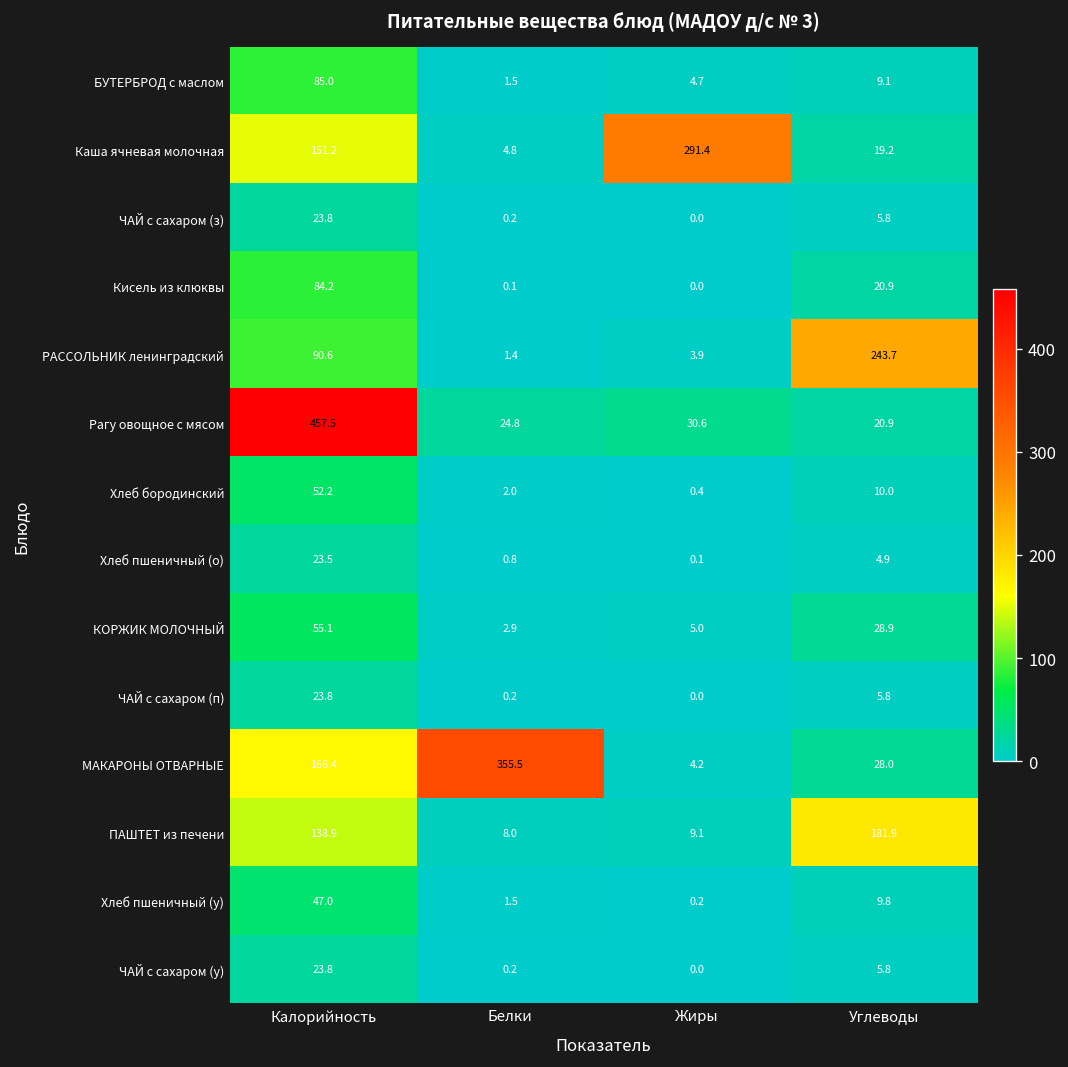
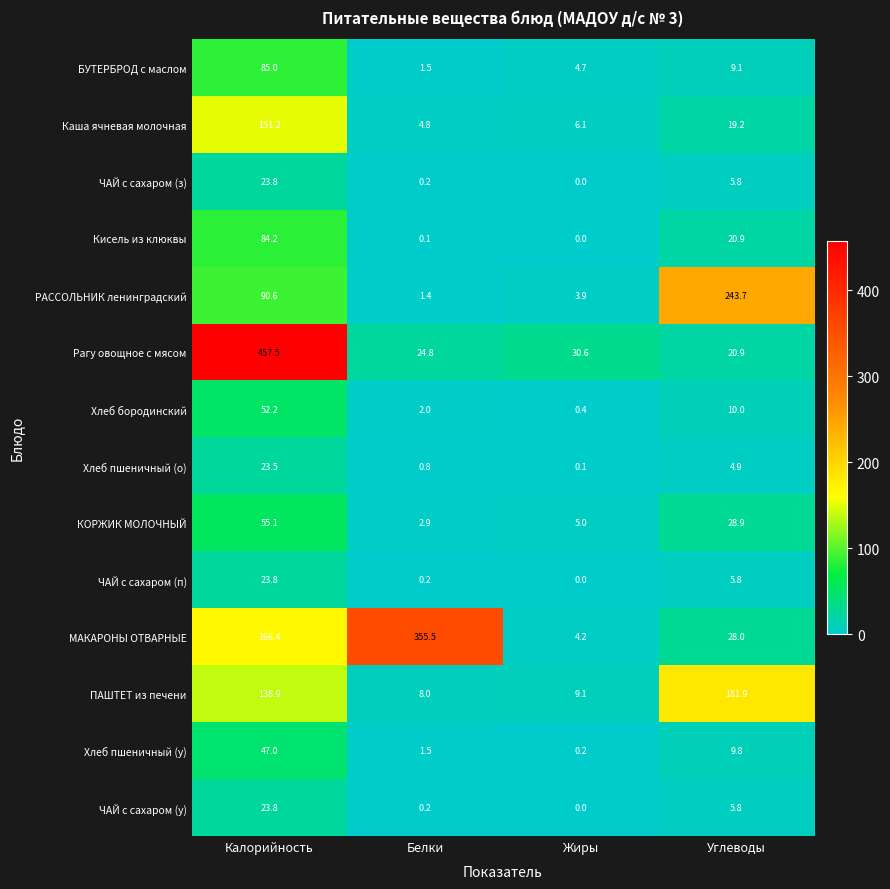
  {
    "БУТЕРБРОД с маслом": {
      "Калорийность": 85.0,
      "Белки": 1.5,
      "Жиры": 4.7,
      "Углеводы": 9.1
    },
    "Каша ячневая молочная": {
      "Калорийность": 151.2,
      "Белки": 4.8,
-     "Жиры": 291.4,
+     "Жиры": 6.1,
      "Углеводы": 19.2
    },
    "ЧАЙ с сахаром (з)": {
      "Калорийность": 23.8,
      "Белки": 0.2,
      "Жиры": 0.0,
      "Углеводы": 5.8
    },
    "Кисель из клюквы": {
      "Калорийность": 84.2,
      "Белки": 0.1,
      "Жиры": 0.0,
      "Углеводы": 20.9
    },
    "РАССОЛЬНИК ленинградский": {
      "Калорийность": 90.6,
      "Белки": 1.4,
      "Жиры": 3.9,
      "Углеводы": 243.7
    },
    "Рагу овощное с мясом": {
      "Калорийность": 457.5,
      "Белки": 24.8,
      "Жиры": 30.6,
      "Углеводы": 20.9
    },
    "Хлеб бородинский": {
      "Калорийность": 52.2,
      "Белки": 2.0,
      "Жиры": 0.4,
      "Углеводы": 10.0
    },
    "Хлеб пшеничный (о)": {
      "Калорийность": 23.5,
      "Белки": 0.8,
      "Жиры": 0.1,
      "Углеводы": 4.9
    },
    "КОРЖИК МОЛОЧНЫЙ": {
      "Калорийность": 55.1,
      "Белки": 2.9,
      "Жиры": 5.0,
      "Углеводы": 28.9
    },
    "ЧАЙ с сахаром (п)": {
      "Калорийность": 23.8,
      "Белки": 0.2,
      "Жиры": 0.0,
      "Углеводы": 5.8
    },
    "МАКАРОНЫ ОТВАРНЫЕ": {
      "Калорийность": 166.4,
      "Белки": 355.5,
      "Жиры": 4.2,
      "Углеводы": 28.0
    },
    "ПАШТЕТ из печени": {
      "Калорийность": 138.9,
      "Белки": 8.0,
      "Жиры": 9.1,
      "Углеводы": 181.9
    },
    "Хлеб пшеничный (у)": {
      "Калорийность": 47.0,
      "Белки": 1.5,
      "Жиры": 0.2,
      "Углеводы": 9.8
    },
    "ЧАЙ с сахаром (у)": {
      "Калорийность": 23.8,
      "Белки": 0.2,
      "Жиры": 0.0,
      "Углеводы": 5.8
    }
  }
